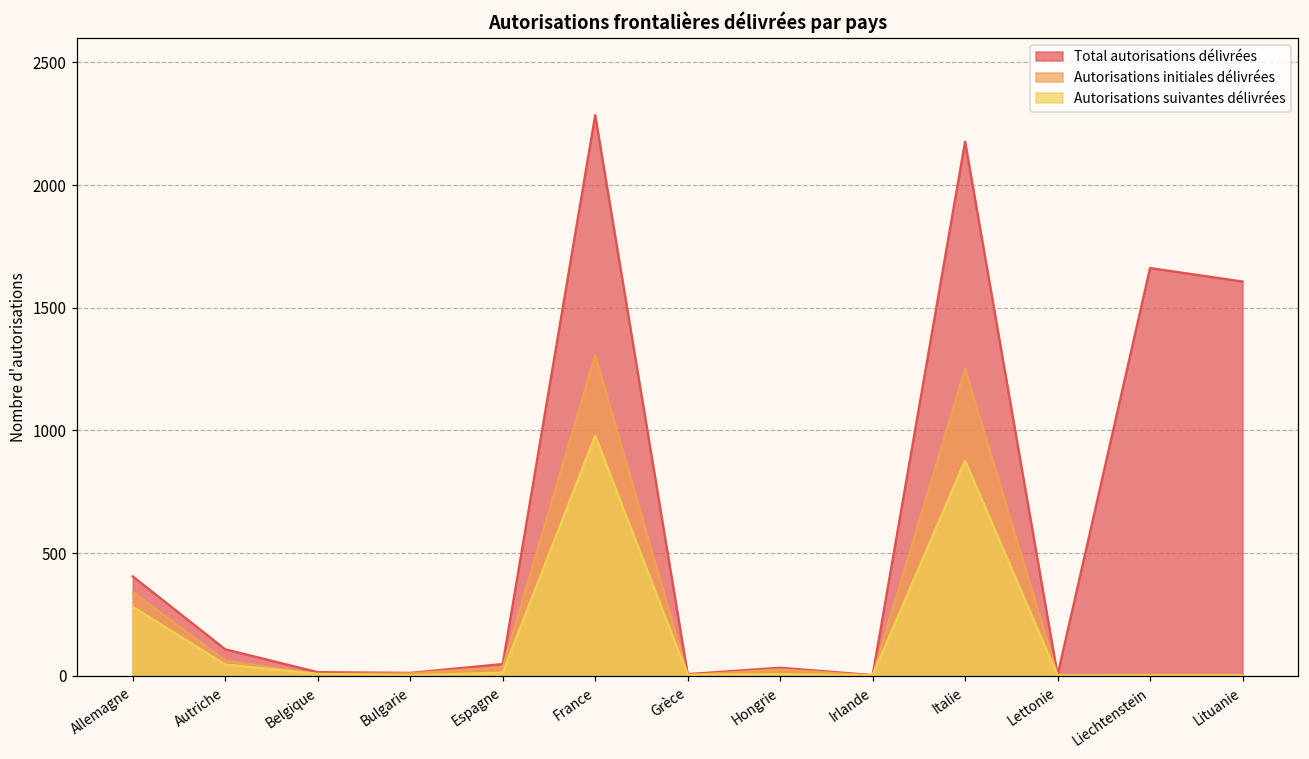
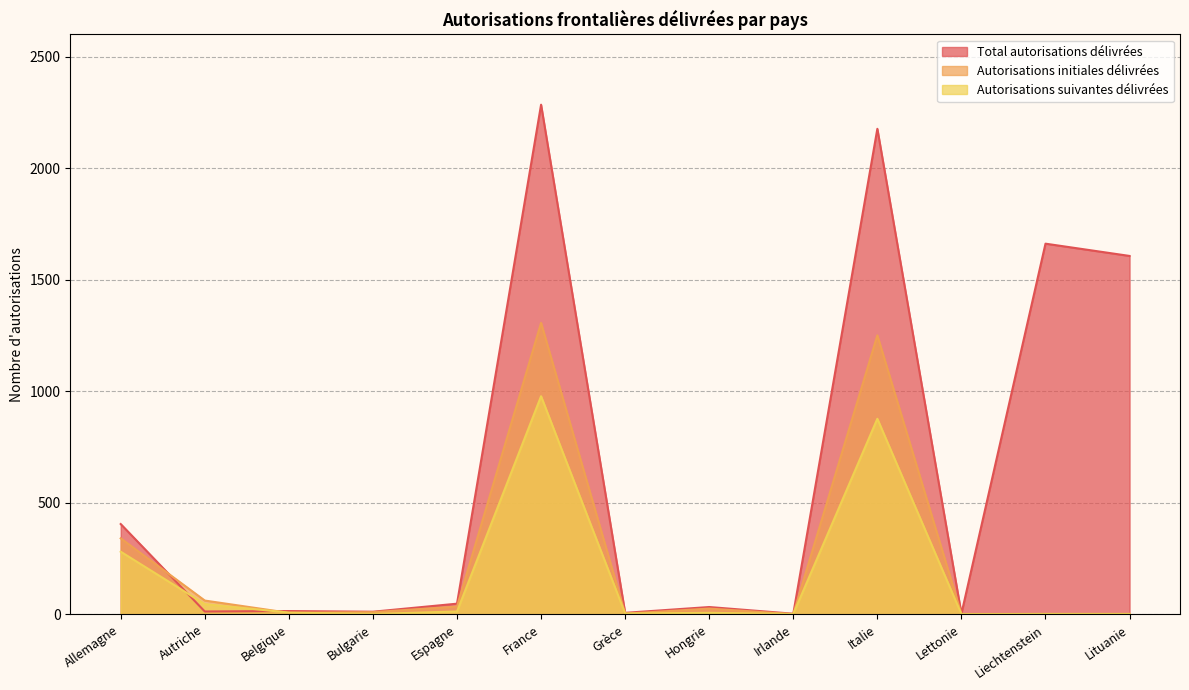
  {
    "Total autorisations délivrées": {
      "Allemagne": 410,
-     "Autriche": 110,
+     "Autriche": 10,
      "Espagne": 50,
      "France": 2290,
      "Italie": 2180,
      "Liechtenstein": 1660,
      "Lituanie": 1610
    }
  }
